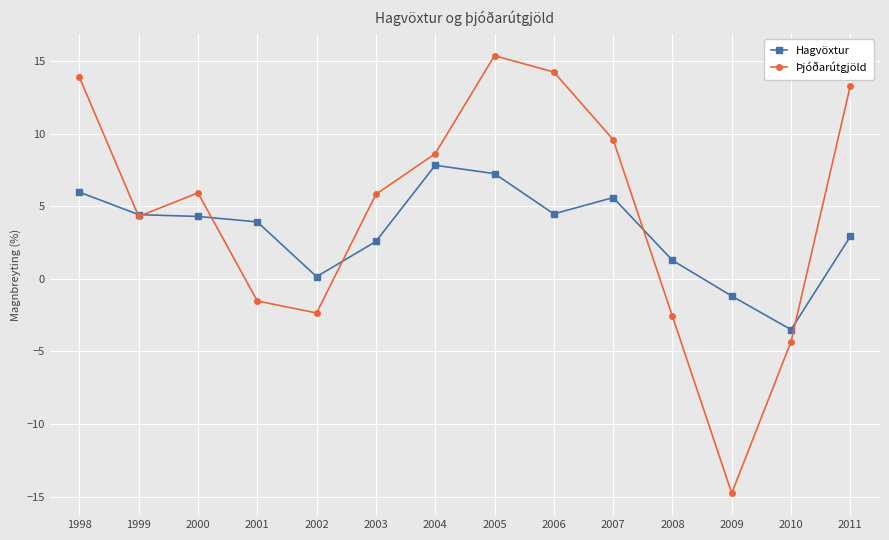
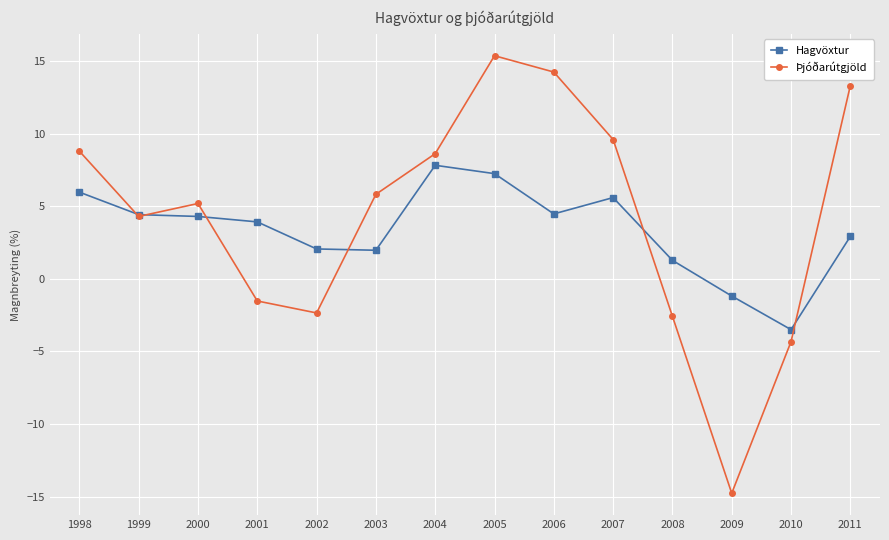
  {
    "Hagvöxtur": {
      "1998": 6.0,
      "2000": 4.3,
      "2001": 3.9,
-     "2002": 0.2,
-     "2003": 2.6,
+     "2002": 2.1,
+     "2003": 2.0,
      "2004": 7.8,
      "2005": 7.3,
      "2006": 4.5,
      "2007": 5.6,
      "2008": 1.3,
      "2009": -1.2,
      "2010": -3.5,
      "2011": 2.9
    },
    "Þjóðarútgjöld": {
-     "1998": 13.9,
-     "2000": 5.9,
+     "1998": 8.8,
+     "2000": 5.2,
      "2001": -1.5,
      "2002": -2.4,
      "2003": 5.8,
      "2004": 8.6,
      "2005": 15.4,
      "2006": 14.3,
      "2007": 9.6,
      "2008": -2.6,
      "2009": -14.8,
      "2010": -4.3,
      "2011": 13.3
    }
  }
